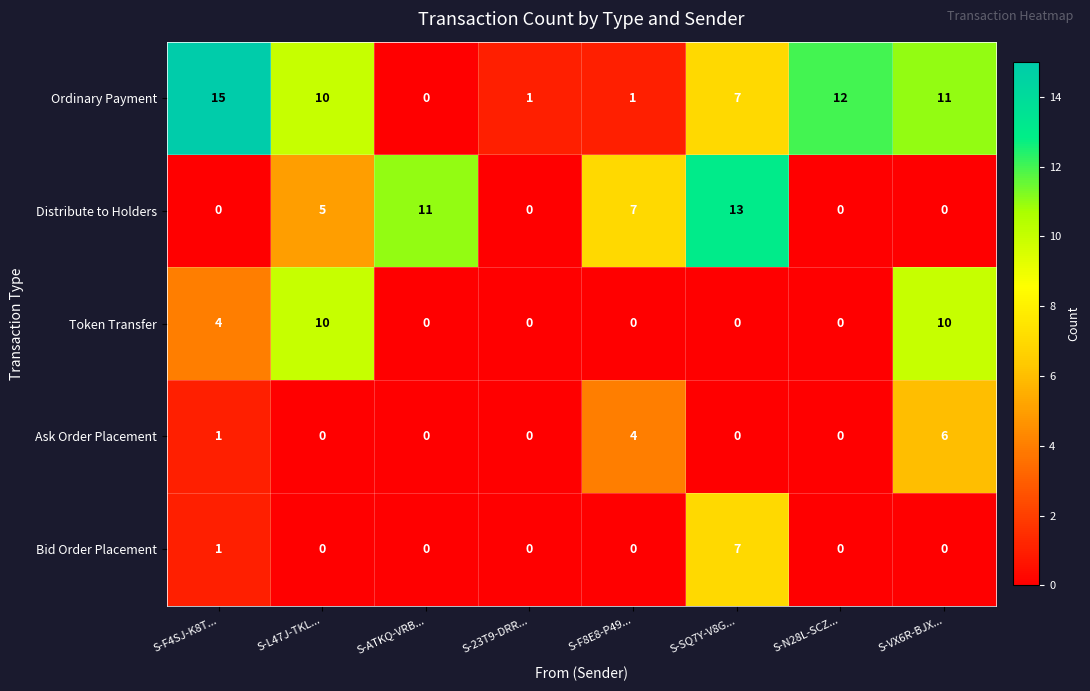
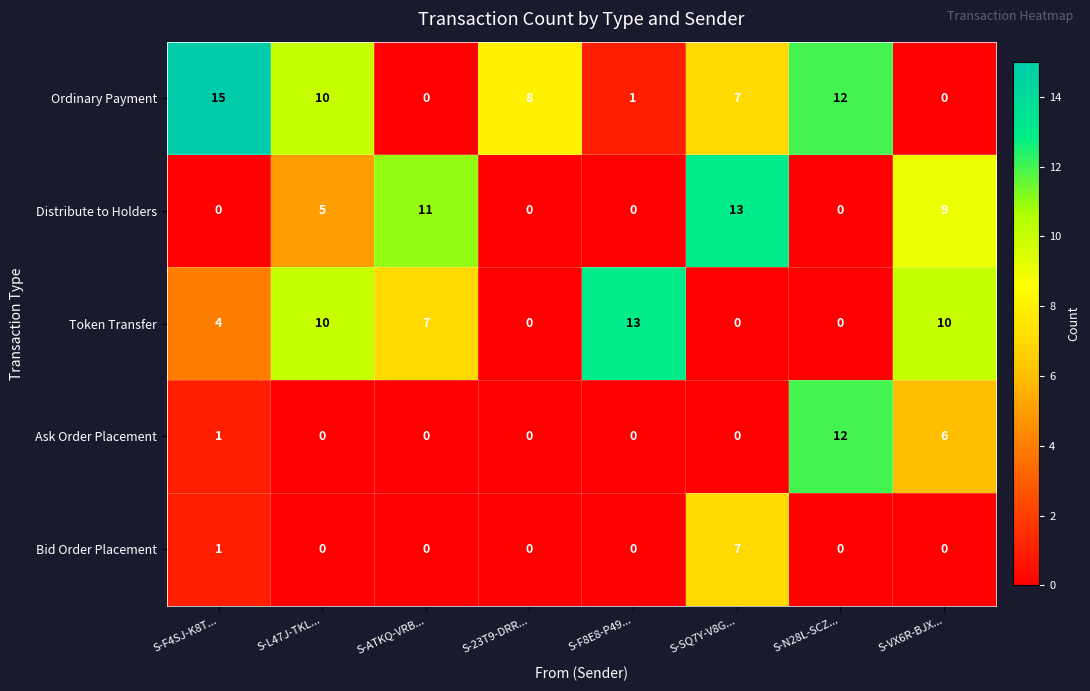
  {
    "Ordinary Payment": {
      "S-F4SJ-K8T...": 15,
      "S-L47J-TKL...": 10,
      "S-ATKQ-VRB...": 0,
-     "S-23T9-DRR...": 1,
+     "S-23T9-DRR...": 8,
      "S-F8E8-P49...": 1,
      "S-SQ7Y-V8G...": 7,
      "S-N28L-SCZ...": 12,
-     "S-VX6R-BJX...": 11
+     "S-VX6R-BJX...": 0
    },
    "Distribute to Holders": {
      "S-F4SJ-K8T...": 0,
      "S-L47J-TKL...": 5,
      "S-ATKQ-VRB...": 11,
      "S-23T9-DRR...": 0,
-     "S-F8E8-P49...": 7,
+     "S-F8E8-P49...": 0,
      "S-SQ7Y-V8G...": 13,
      "S-N28L-SCZ...": 0,
-     "S-VX6R-BJX...": 0
+     "S-VX6R-BJX...": 9
    },
    "Token Transfer": {
      "S-F4SJ-K8T...": 4,
      "S-L47J-TKL...": 10,
-     "S-ATKQ-VRB...": 0,
+     "S-ATKQ-VRB...": 7,
      "S-23T9-DRR...": 0,
-     "S-F8E8-P49...": 0,
+     "S-F8E8-P49...": 13,
      "S-SQ7Y-V8G...": 0,
      "S-N28L-SCZ...": 0,
      "S-VX6R-BJX...": 10
    },
    "Ask Order Placement": {
      "S-F4SJ-K8T...": 1,
      "S-L47J-TKL...": 0,
      "S-ATKQ-VRB...": 0,
      "S-23T9-DRR...": 0,
-     "S-F8E8-P49...": 4,
+     "S-F8E8-P49...": 0,
      "S-SQ7Y-V8G...": 0,
-     "S-N28L-SCZ...": 0,
+     "S-N28L-SCZ...": 12,
      "S-VX6R-BJX...": 6
    },
    "Bid Order Placement": {
      "S-F4SJ-K8T...": 1,
      "S-L47J-TKL...": 0,
      "S-ATKQ-VRB...": 0,
      "S-23T9-DRR...": 0,
      "S-F8E8-P49...": 0,
      "S-SQ7Y-V8G...": 7,
      "S-N28L-SCZ...": 0,
      "S-VX6R-BJX...": 0
    }
  }
